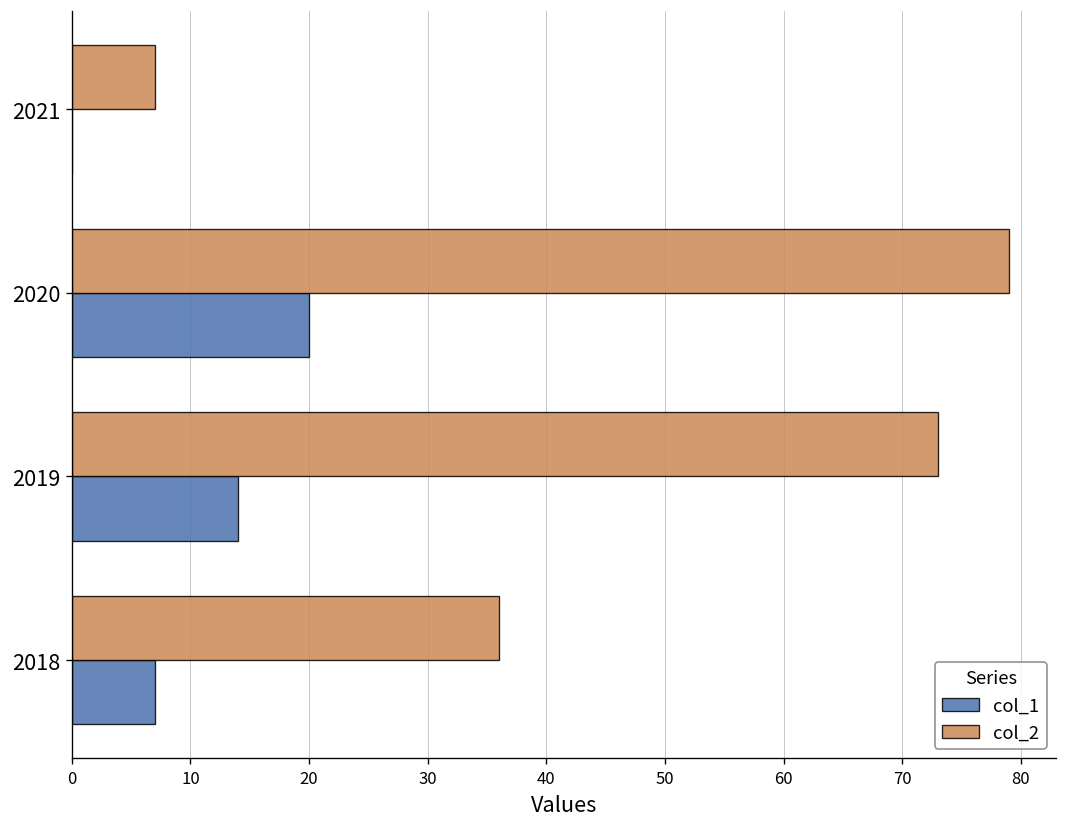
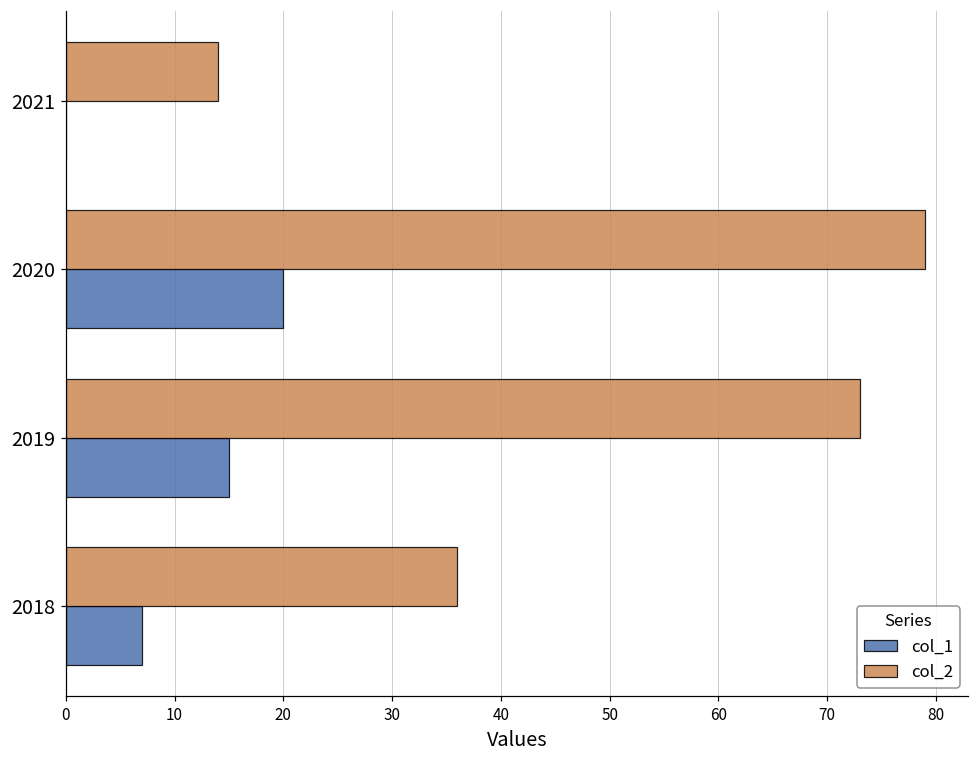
  {
    "col_1": {
      "2021": 0,
      "2020": 20,
-     "2019": 14,
+     "2019": 15,
      "2018": 7
    },
    "col_2": {
-     "2021": 7,
+     "2021": 14,
      "2020": 79,
      "2019": 73,
      "2018": 36
    }
  }
